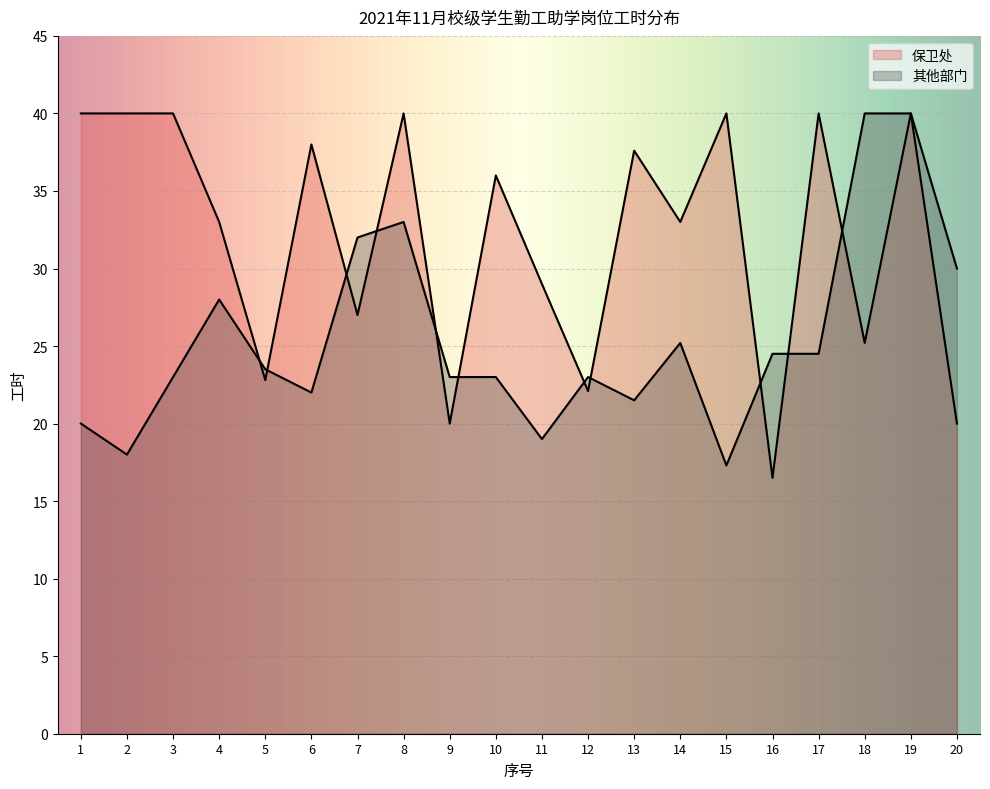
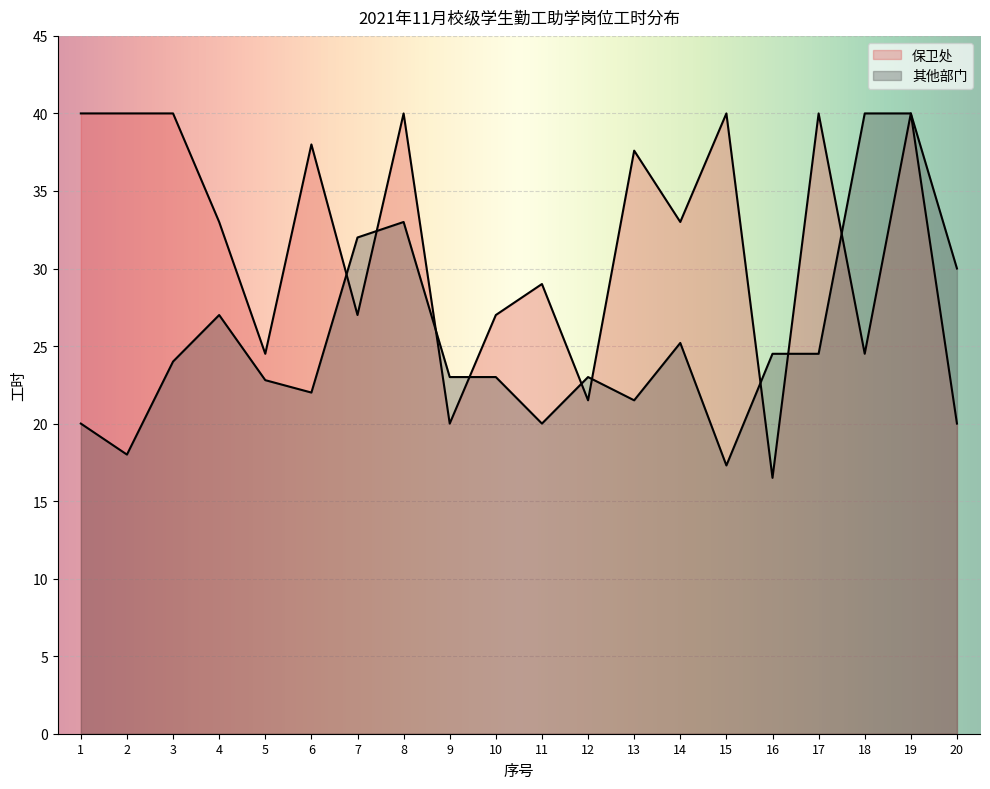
  {
    "保卫处": {
      "1": 40.0,
      "2": 40.0,
      "3": 40.0,
      "4": 33.0,
-     "5": 22.8,
+     "5": 24.5,
      "6": 38.0,
      "7": 27.0,
      "8": 40.0,
      "9": 20.0,
-     "10": 36,
+     "10": 27,
      "11": 29.0,
-     "12": 22.1,
+     "12": 21.5,
      "13": 37.6,
      "14": 33.0,
      "15": 40.0,
      "16": 16.5,
      "17": 40.0,
-     "18": 25.2,
+     "18": 24.5,
      "20": 20.0
    },
    "其他部门": {
      "1": 20.0,
      "2": 18.0,
-     "3": 23,
-     "4": 28,
-     "5": 23.5,
+     "3": 24,
+     "4": 27,
+     "5": 22.8,
      "6": 22.0,
      "7": 32.0,
      "8": 33.0,
      "9": 23.0,
      "10": 23.0,
-     "11": 19,
+     "11": 20,
      "12": 23.0,
      "13": 21.5,
      "14": 25.2,
      "15": 17.3,
      "16": 24.5,
      "17": 24.5,
      "18": 40.0,
      "20": 30.0
    }
  }
